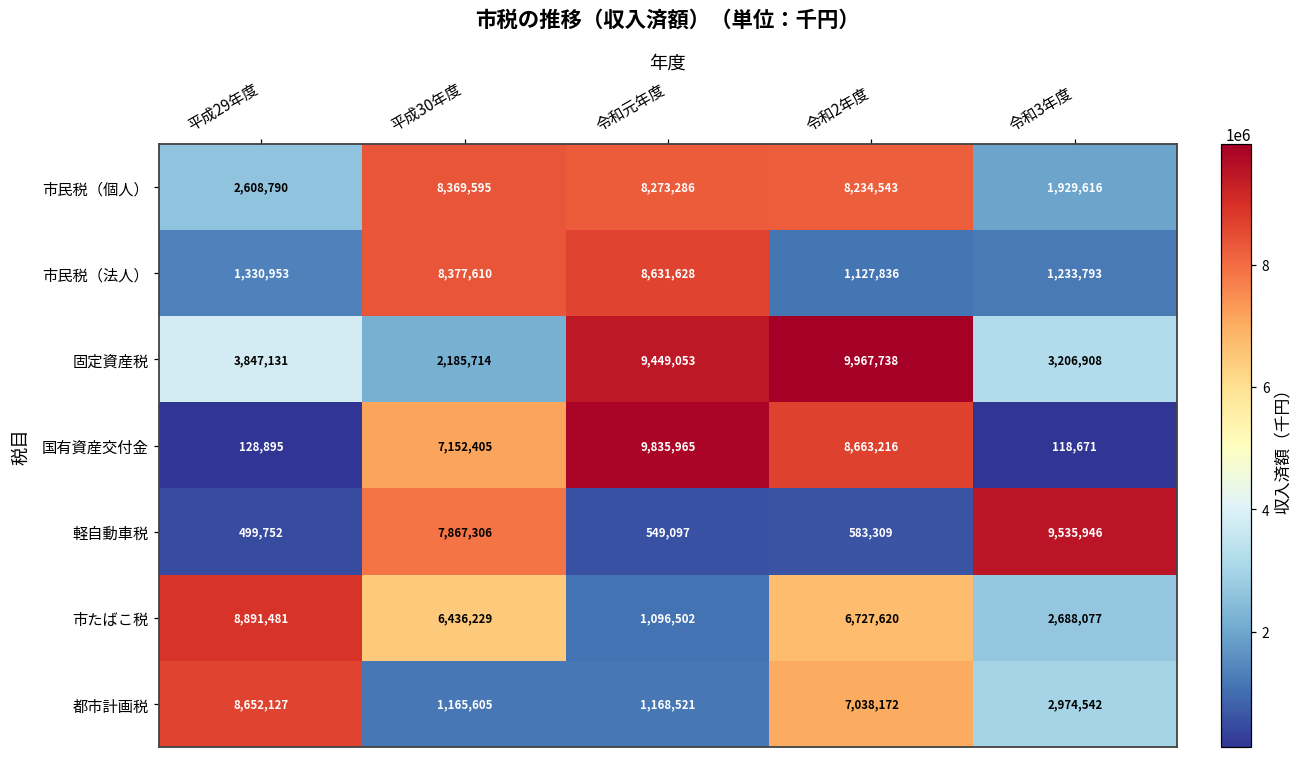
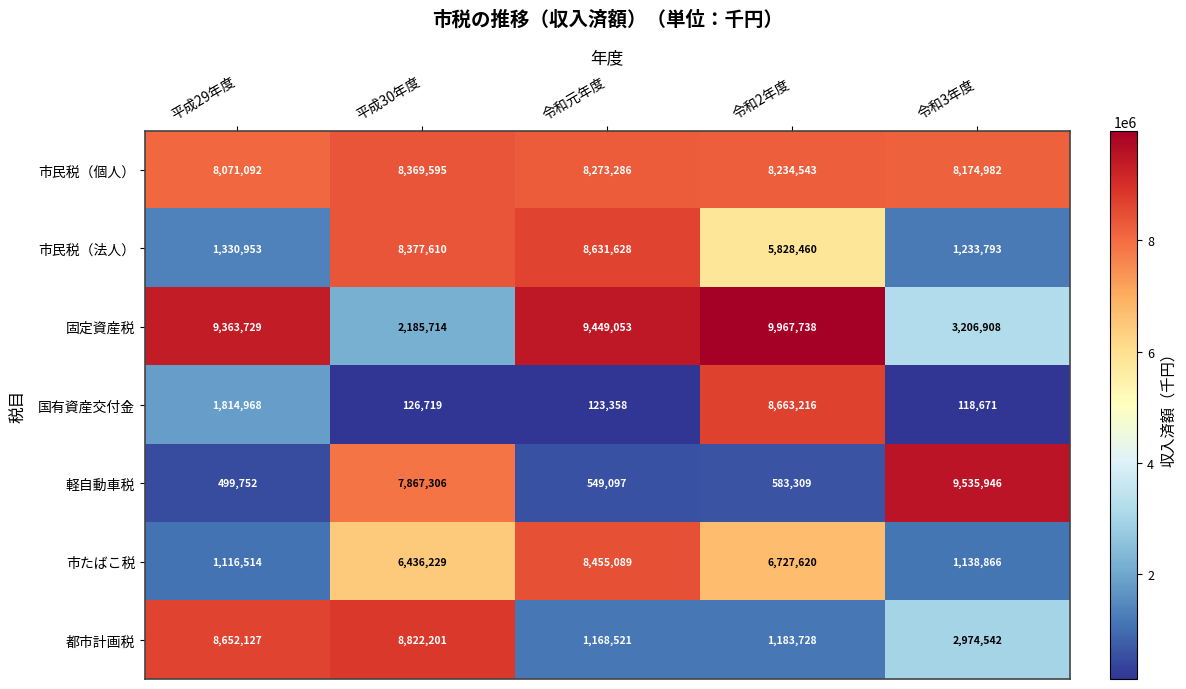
  {
    "市民税（個人）": {
-     "平成29年度": "2,608,790",
+     "平成29年度": "8,071,092",
      "平成30年度": "8,369,595",
      "令和元年度": "8,273,286",
      "令和2年度": "8,234,543",
-     "令和3年度": "1,929,616"
+     "令和3年度": "8,174,982"
    },
    "市民税（法人）": {
      "平成29年度": "1,330,953",
      "平成30年度": "8,377,610",
      "令和元年度": "8,631,628",
-     "令和2年度": "1,127,836",
+     "令和2年度": "5,828,460",
      "令和3年度": "1,233,793"
    },
    "固定資産税": {
-     "平成29年度": "3,847,131",
+     "平成29年度": "9,363,729",
      "平成30年度": "2,185,714",
      "令和元年度": "9,449,053",
      "令和2年度": "9,967,738",
      "令和3年度": "3,206,908"
    },
    "国有資産交付金": {
-     "平成29年度": "128,895",
-     "平成30年度": "7,152,405",
-     "令和元年度": "9,835,965",
+     "平成29年度": "1,814,968",
+     "平成30年度": "126,719",
+     "令和元年度": "123,358",
      "令和2年度": "8,663,216",
      "令和3年度": "118,671"
    },
    "軽自動車税": {
      "平成29年度": "499,752",
      "平成30年度": "7,867,306",
      "令和元年度": "549,097",
      "令和2年度": "583,309",
      "令和3年度": "9,535,946"
    },
    "市たばこ税": {
-     "平成29年度": "8,891,481",
+     "平成29年度": "1,116,514",
      "平成30年度": "6,436,229",
-     "令和元年度": "1,096,502",
+     "令和元年度": "8,455,089",
      "令和2年度": "6,727,620",
-     "令和3年度": "2,688,077"
+     "令和3年度": "1,138,866"
    },
    "都市計画税": {
      "平成29年度": "8,652,127",
-     "平成30年度": "1,165,605",
+     "平成30年度": "8,822,201",
      "令和元年度": "1,168,521",
-     "令和2年度": "7,038,172",
+     "令和2年度": "1,183,728",
      "令和3年度": "2,974,542"
    }
  }
